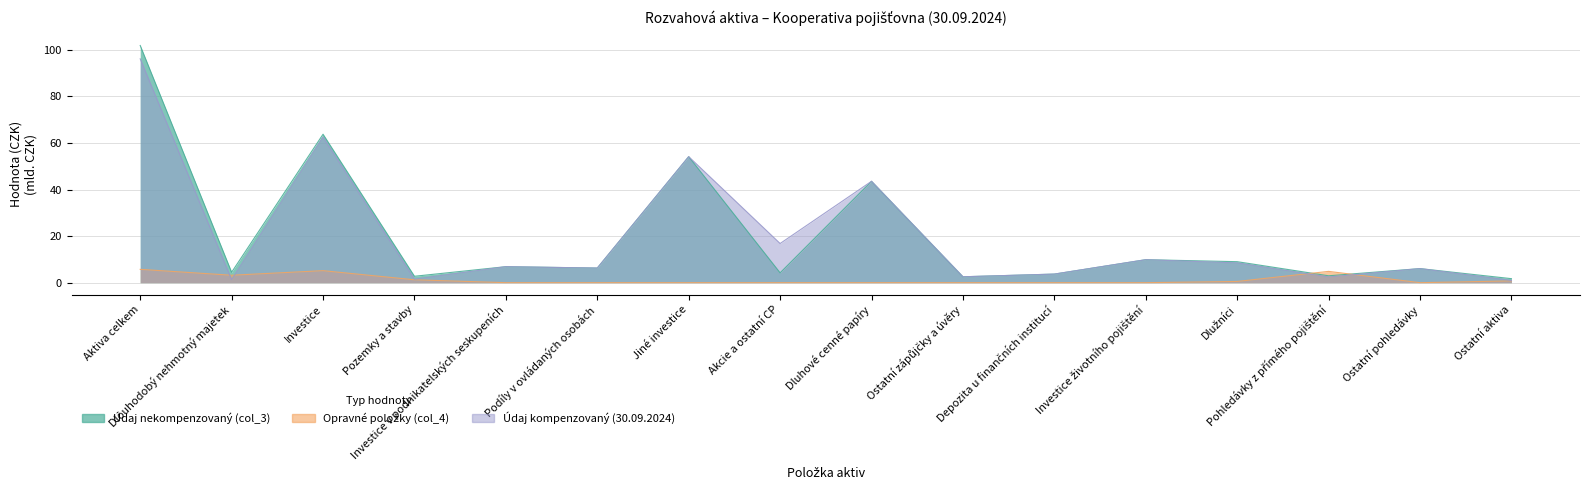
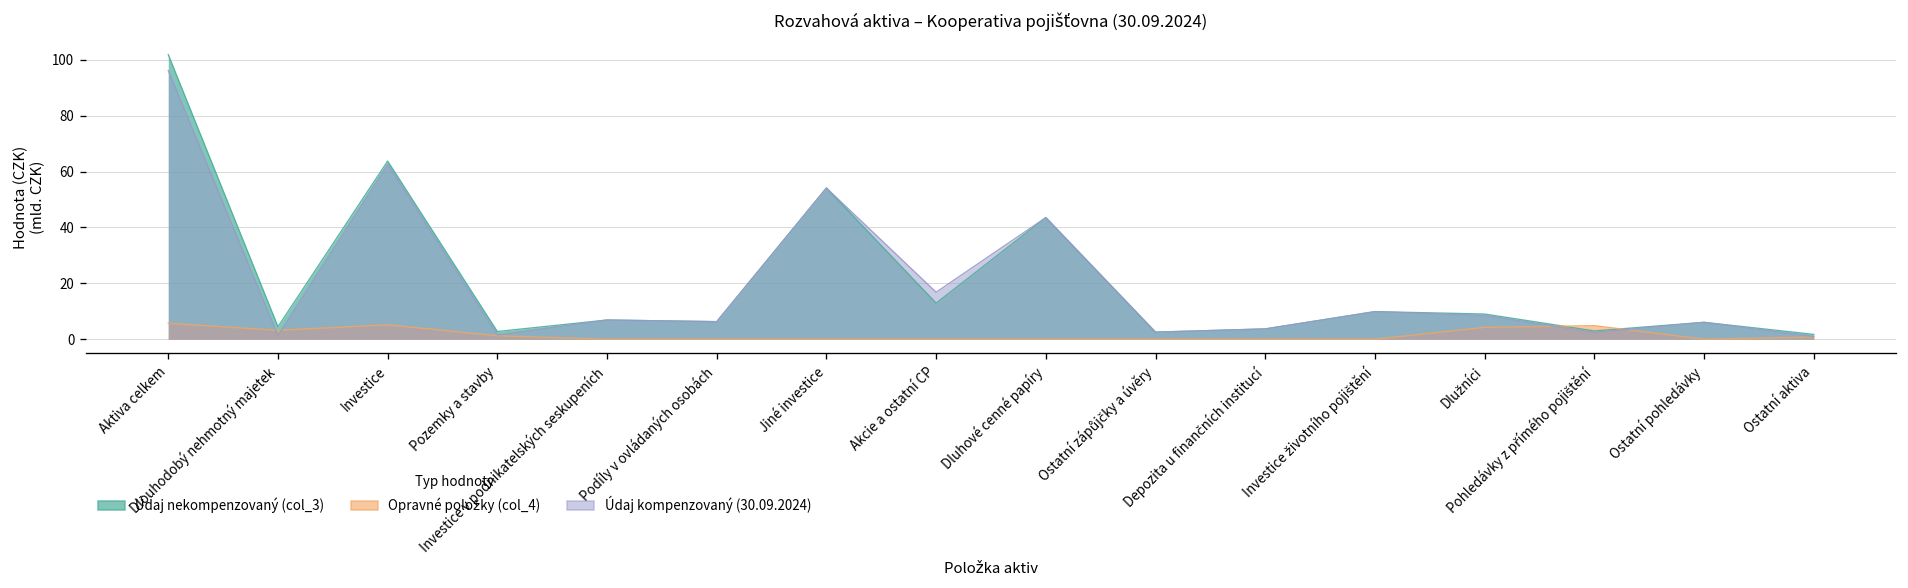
  {
    "Údaj nekompenzovaný (col_3)": {
      "Aktiva celkem": 102,
      "Dlouhodobý nehmotný majetek": 4,
      "Investice": 64,
      "Pozemky a stavby": 3,
-     "Akcie a ostatní CP": 4
+     "Akcie a ostatní CP": 13
    },
    "Opravné položky (col_4)": {
      "Aktiva celkem": 6,
      "Dlouhodobý nehmotný majetek": 3,
      "Investice": 5,
      "Investice v podnikatelských seskupeních": 0,
      "Podíly v ovládaných osobách": 0,
      "Jiné investice": 0,
      "Akcie a ostatní CP": 0,
      "Dluhové cenné papíry": 0,
      "Ostatní zápůjčky a úvěry": 0,
      "Depozita u finančních institucí": 0,
      "Investice životního pojištění": 0,
-     "Dlužníci": 1,
+     "Dlužníci": 4,
      "Pohledávky z přímého pojištění": 5,
      "Ostatní pohledávky": 0
    },
    "Údaj kompenzovaný (30.09.2024)": {
      "Aktiva celkem": 96,
      "Dlouhodobý nehmotný majetek": 1,
      "Investice": 63,
      "Akcie a ostatní CP": 17
    }
  }
